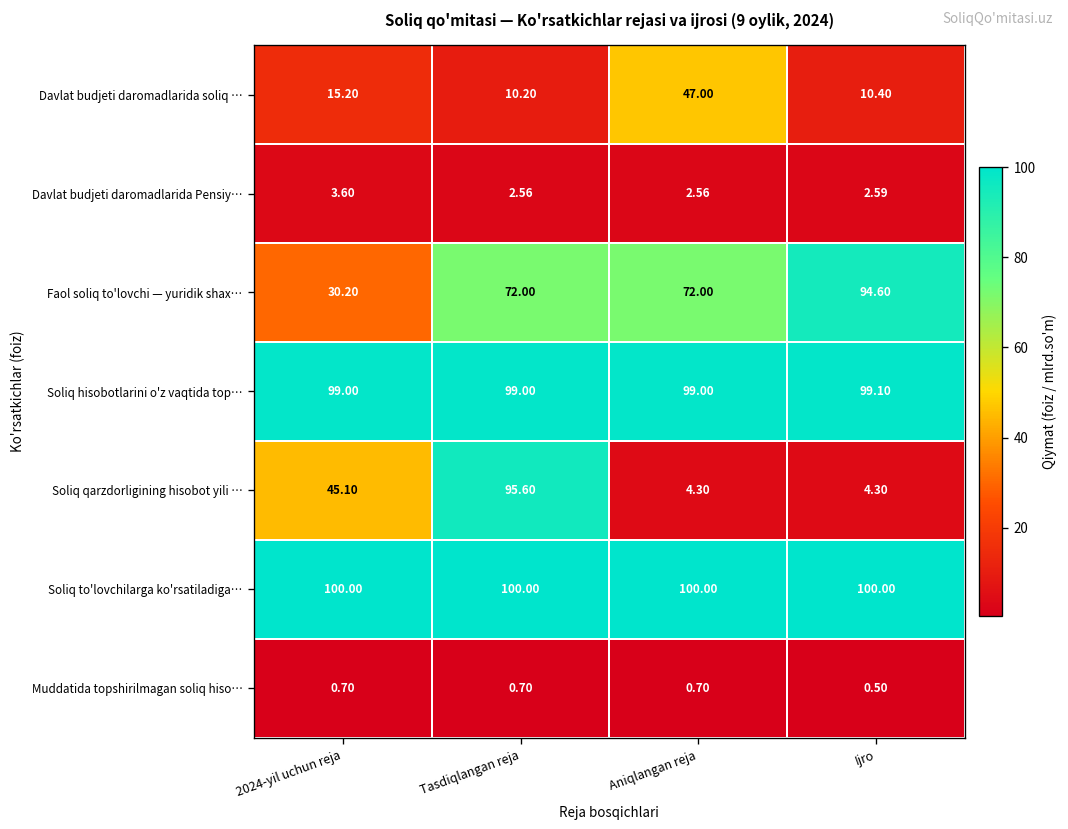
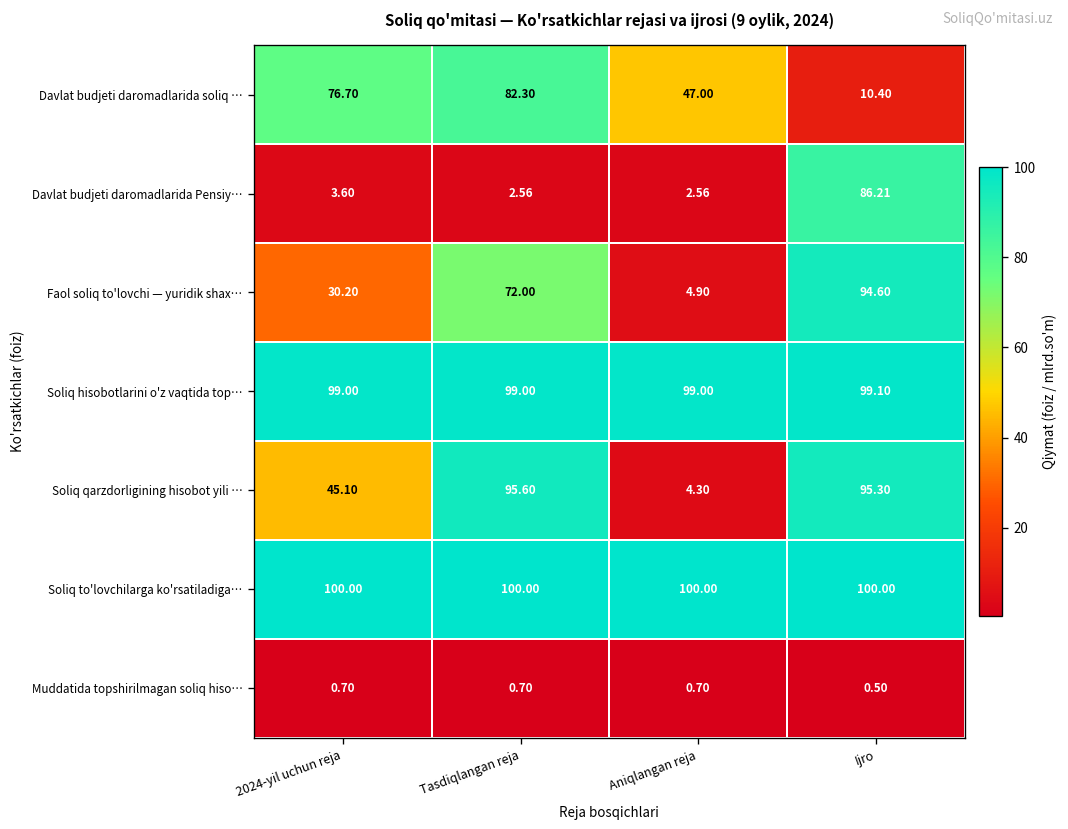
  {
    "Davlat budjeti daromadlarida soliq …": {
-     "2024-yil uchun reja": 15.20,
-     "Tasdiqlangan reja": 10.20,
+     "2024-yil uchun reja": 76.70,
+     "Tasdiqlangan reja": 82.30,
      "Aniqlangan reja": 47.00,
      "Ijro": 10.40
    },
    "Davlat budjeti daromadlarida Pensiy…": {
      "2024-yil uchun reja": 3.60,
      "Tasdiqlangan reja": 2.56,
      "Aniqlangan reja": 2.56,
-     "Ijro": 2.59
+     "Ijro": 86.21
    },
    "Faol soliq to'lovchi — yuridik shax…": {
      "2024-yil uchun reja": 30.20,
      "Tasdiqlangan reja": 72.00,
-     "Aniqlangan reja": 72.00,
+     "Aniqlangan reja": 4.90,
      "Ijro": 94.60
    },
    "Soliq hisobotlarini o'z vaqtida top…": {
      "2024-yil uchun reja": 99.00,
      "Tasdiqlangan reja": 99.00,
      "Aniqlangan reja": 99.00,
      "Ijro": 99.10
    },
    "Soliq qarzdorligining hisobot yili …": {
      "2024-yil uchun reja": 45.10,
      "Tasdiqlangan reja": 95.60,
      "Aniqlangan reja": 4.30,
-     "Ijro": 4.30
+     "Ijro": 95.30
    },
    "Soliq to'lovchilarga ko'rsatiladiga…": {
      "2024-yil uchun reja": 100.00,
      "Tasdiqlangan reja": 100.00,
      "Aniqlangan reja": 100.00,
      "Ijro": 100.00
    },
    "Muddatida topshirilmagan soliq hiso…": {
      "2024-yil uchun reja": 0.70,
      "Tasdiqlangan reja": 0.70,
      "Aniqlangan reja": 0.70,
      "Ijro": 0.50
    }
  }
